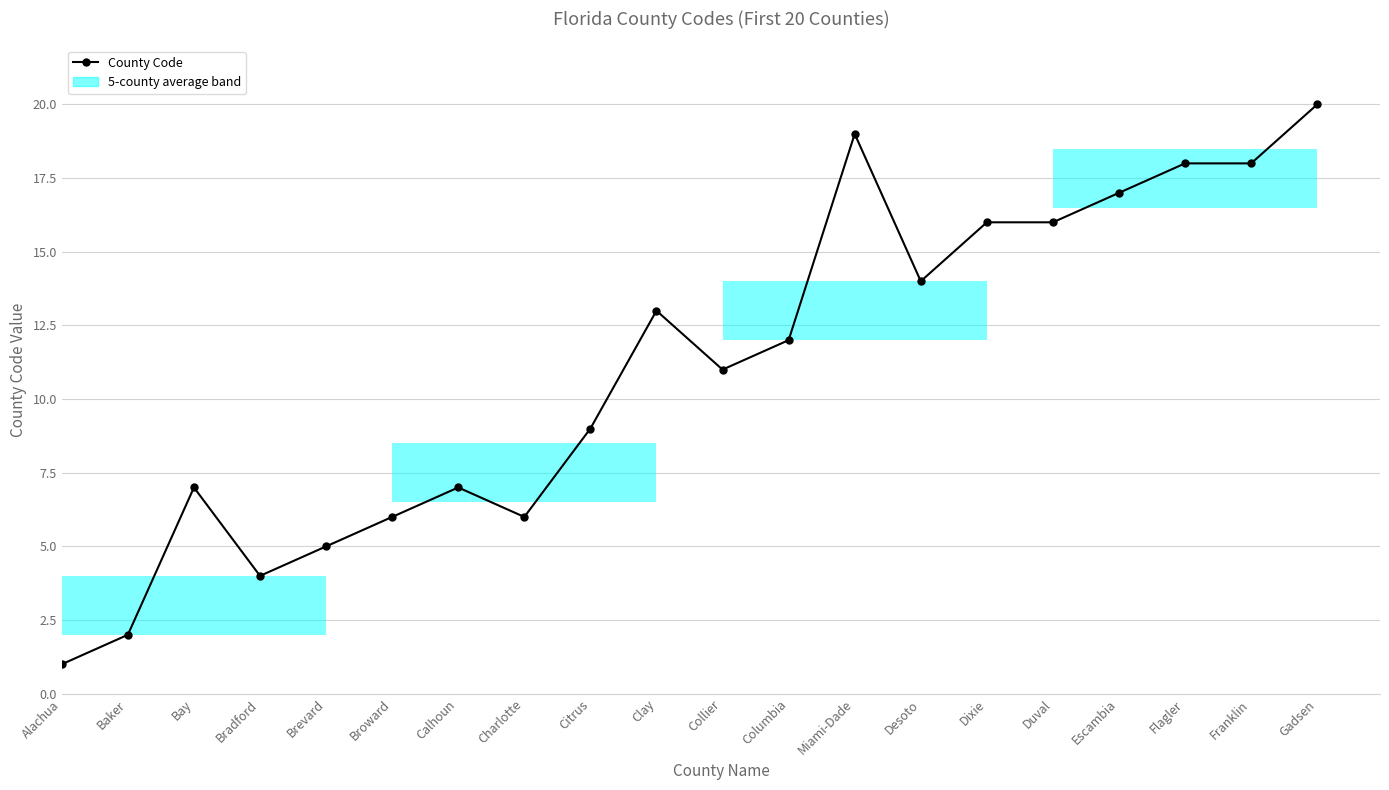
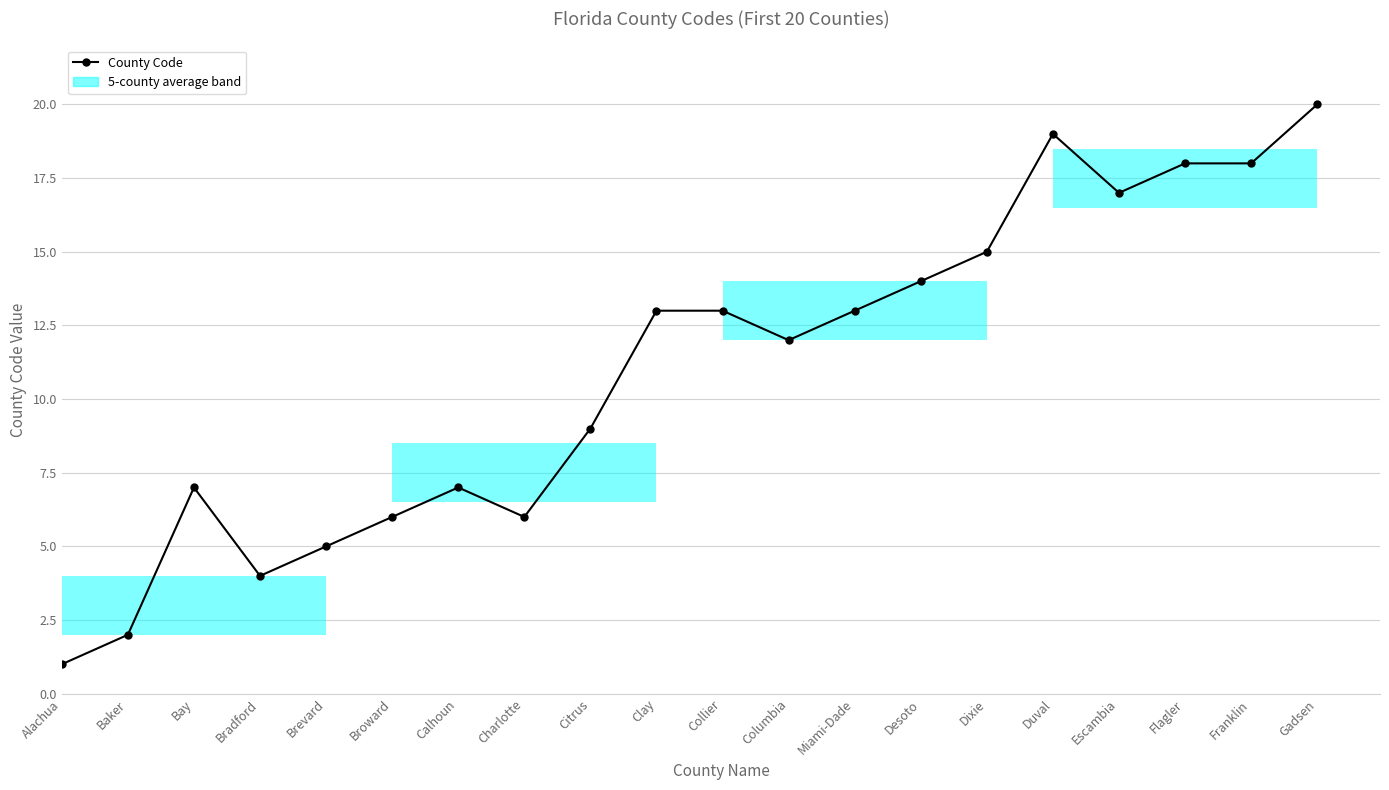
  {
    "County Code": {
      "Alachua": 1,
      "Baker": 2,
      "Bay": 7,
      "Bradford": 4,
      "Brevard": 5,
      "Broward": 6,
      "Calhoun": 7,
      "Charlotte": 6,
      "Citrus": 9,
      "Clay": 13,
-     "Collier": 11,
+     "Collier": 13,
      "Columbia": 12,
-     "Miami-Dade": 19,
+     "Miami-Dade": 13,
      "Desoto": 14,
-     "Dixie": 16,
-     "Duval": 16,
+     "Dixie": 15,
+     "Duval": 19,
      "Escambia": 17,
      "Flagler": 18,
      "Franklin": 18,
      "Gadsen": 20
    }
  }
